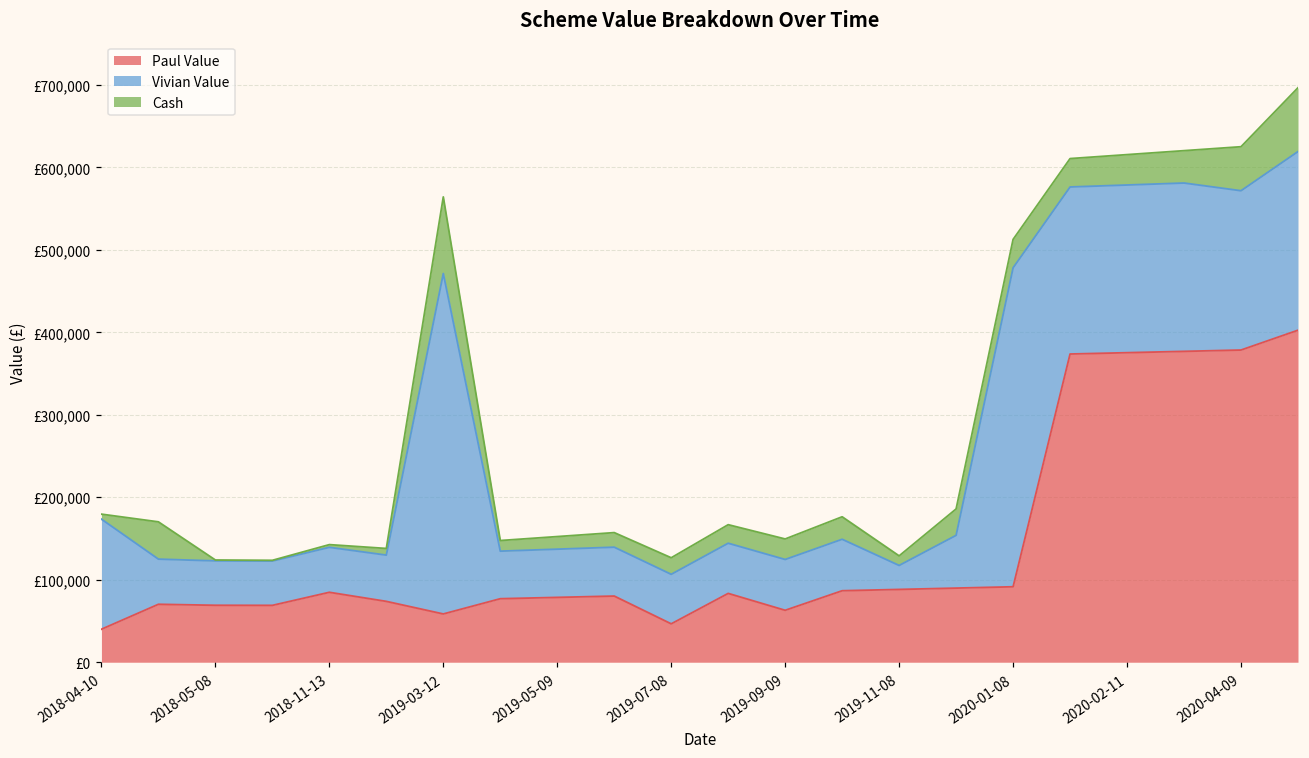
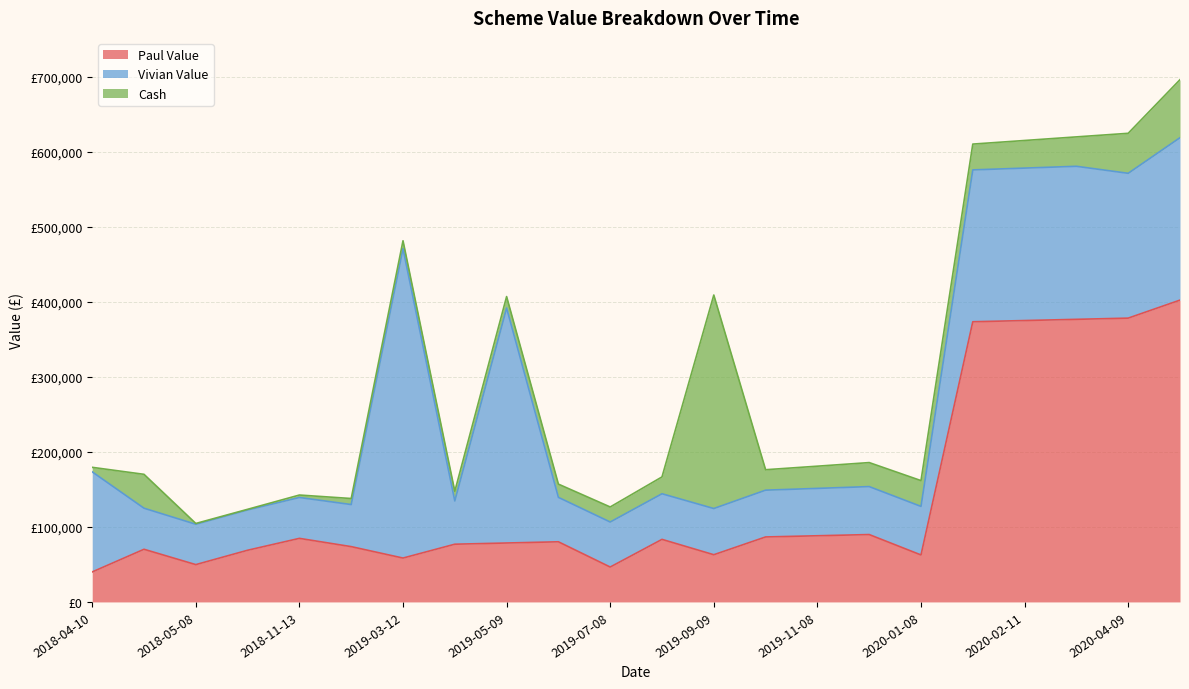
  {
    "Paul Value": {
      "2018-04-10": "£40,000",
-     "2018-05-08": "£70,000",
+     "2018-05-08": "£50,000",
      "2018-11-13": "£80,000",
      "2019-03-12": "£60,000",
      "2019-05-09": "£80,000",
      "2019-07-08": "£50,000",
      "2019-09-09": "£60,000",
      "2019-11-08": "£90,000",
-     "2020-01-08": "£90,000",
+     "2020-01-08": "£60,000",
      "2020-02-11": "£380,000",
      "2020-04-09": "£380,000"
    },
    "Vivian Value": {
      "2018-04-10": "£130,000",
      "2019-03-12": "£410,000",
-     "2019-05-09": "£60,000",
+     "2019-05-09": "£310,000",
      "2019-07-08": "£60,000",
      "2019-09-09": "£60,000",
-     "2019-11-08": "£30,000",
-     "2020-01-08": "£390,000",
+     "2019-11-08": "£60,000",
+     "2020-01-08": "£60,000",
      "2020-02-11": "£200,000",
      "2020-04-09": "£190,000"
    },
    "Cash": {
      "2018-04-10": "£10,000",
-     "2019-03-12": "£90,000",
+     "2019-03-12": "£10,000",
      "2019-05-09": "£20,000",
      "2019-07-08": "£20,000",
-     "2019-09-09": "£20,000",
-     "2019-11-08": "£10,000",
+     "2019-09-09": "£280,000",
+     "2019-11-08": "£30,000",
      "2020-01-08": "£30,000",
      "2020-02-11": "£40,000",
      "2020-04-09": "£50,000"
    }
  }
